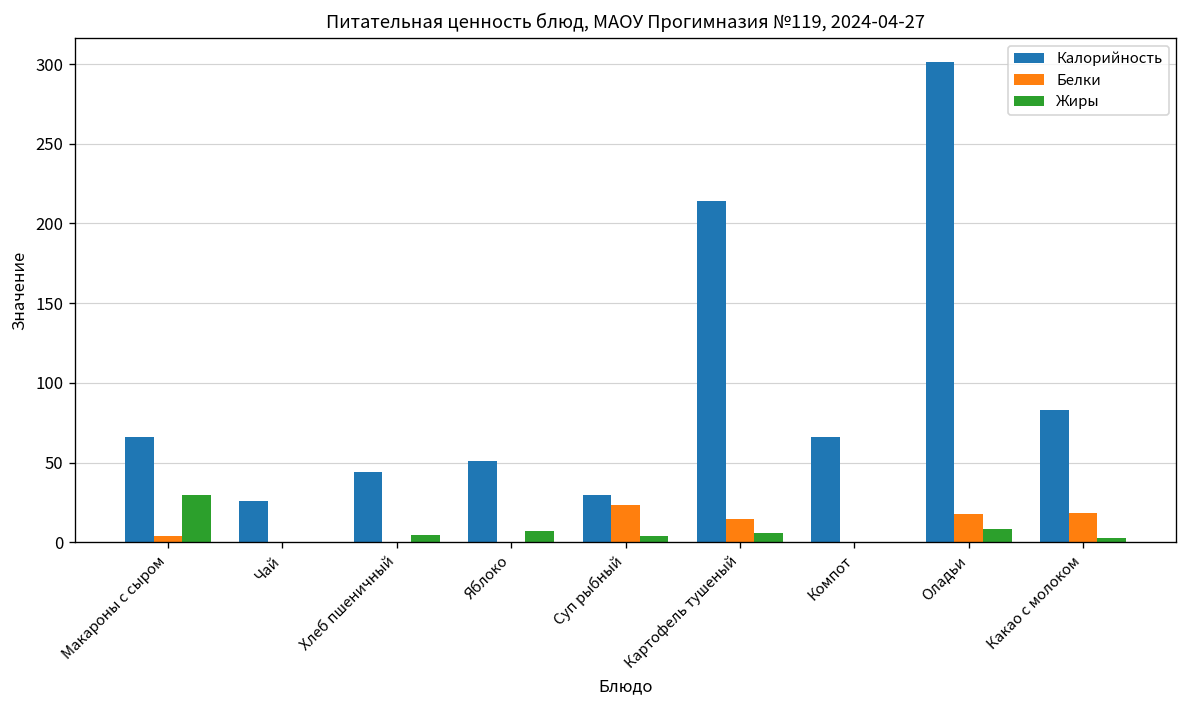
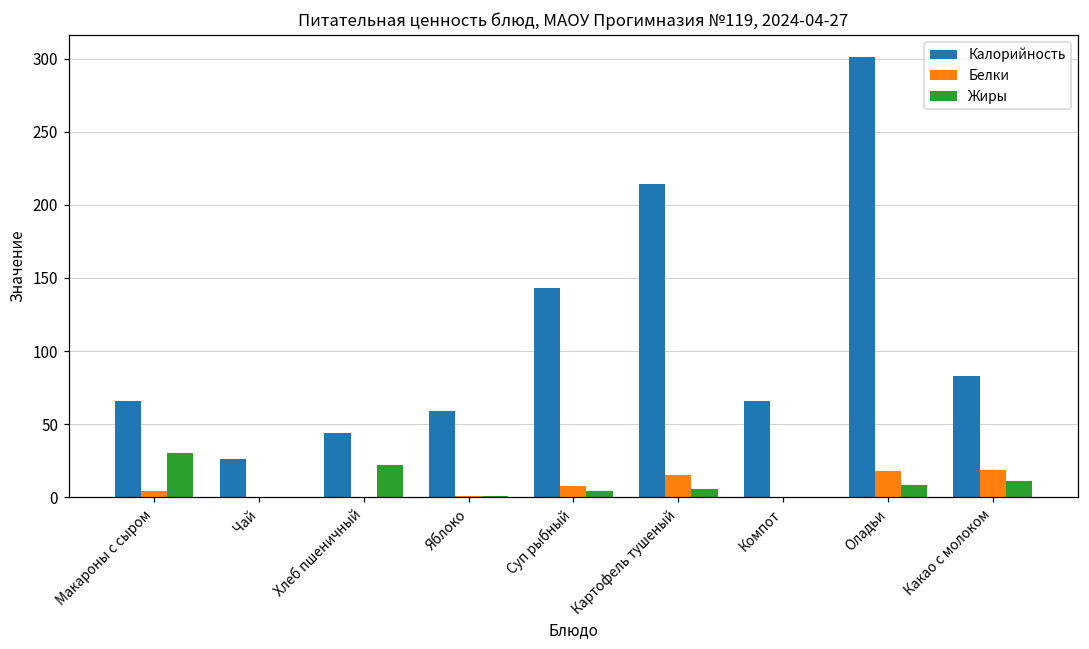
  {
    "Калорийность": {
      "Макароны с сыром": 66,
      "Чай": 26,
      "Хлеб пшеничный": 44,
-     "Яблоко": 51,
-     "Суп рыбный": 30,
+     "Яблоко": 59,
+     "Суп рыбный": 143,
      "Картофель тушеный": 214,
      "Компот": 66,
      "Оладьи": 301,
      "Какао с молоком": 83
    },
    "Белки": {
      "Макароны с сыром": 4,
      "Хлеб пшеничный": 0,
-     "Суп рыбный": 24,
+     "Суп рыбный": 8,
      "Картофель тушеный": 15,
      "Компот": 0,
      "Оладьи": 18,
      "Какао с молоком": 19
    },
    "Жиры": {
      "Макароны с сыром": 30,
      "Чай": 0,
-     "Хлеб пшеничный": 5,
-     "Яблоко": 7,
+     "Хлеб пшеничный": 22,
+     "Яблоко": 1,
      "Суп рыбный": 4,
      "Картофель тушеный": 6,
      "Компот": 0,
      "Оладьи": 9,
-     "Какао с молоком": 3
+     "Какао с молоком": 11
    }
  }
